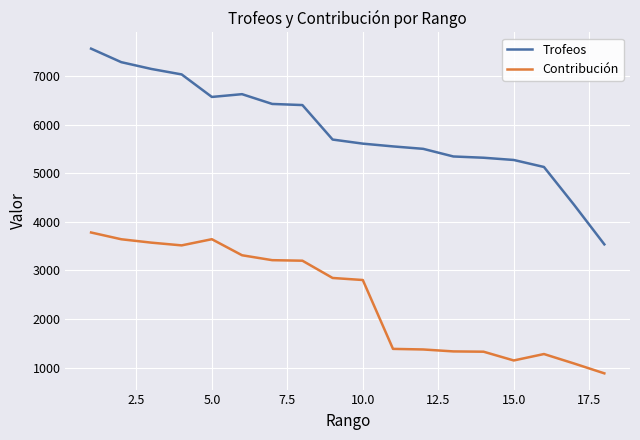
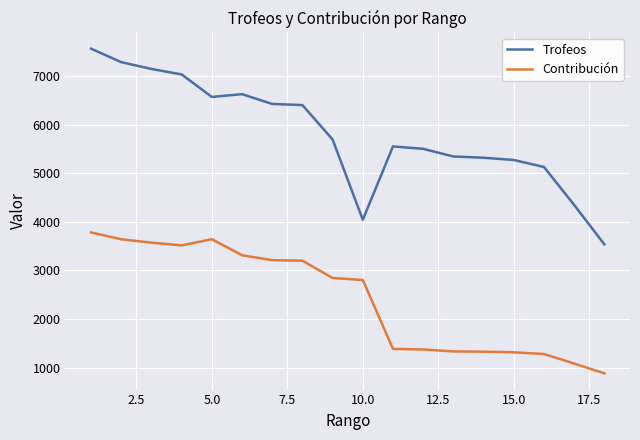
  {
    "Trofeos": {
      "5.0": 6600,
-     "10.0": 5600,
+     "10.0": 4000,
      "15.0": 5300
    },
    "Contribución": {
      "5.0": 3600,
      "10.0": 2800,
-     "15.0": 1100
+     "15.0": 1300
    }
  }
